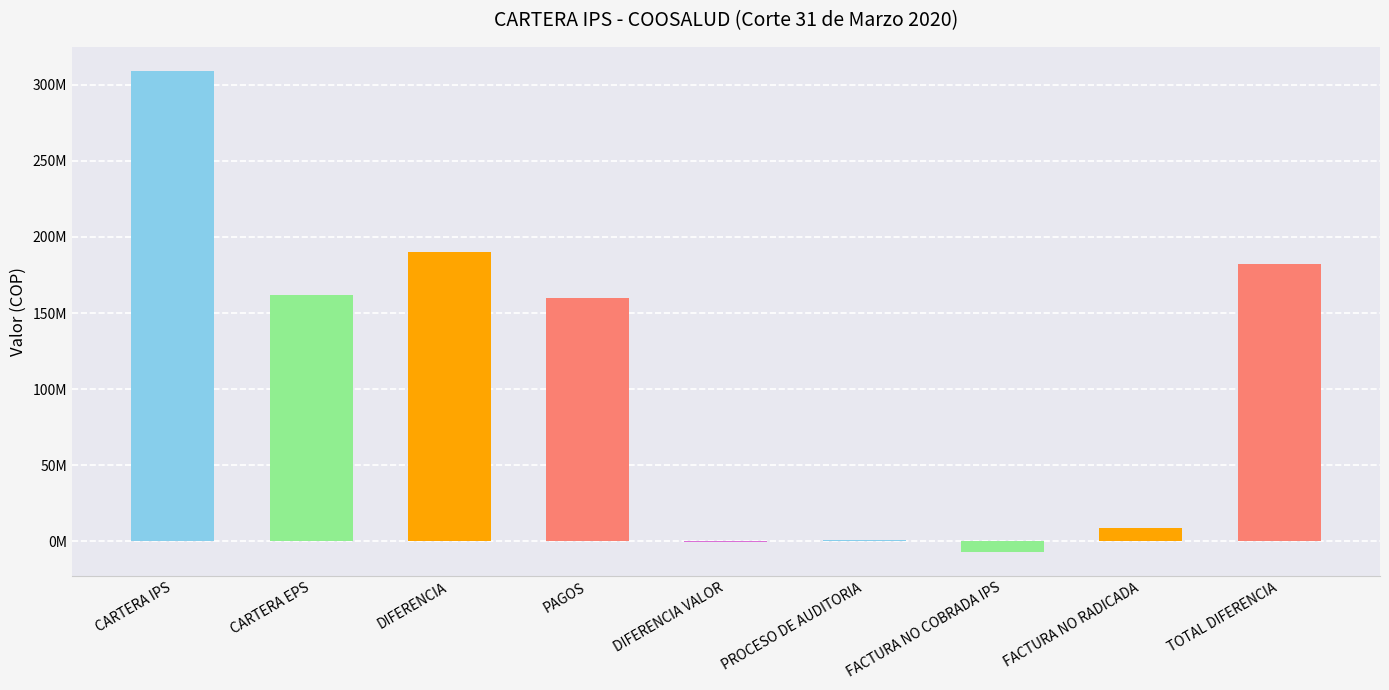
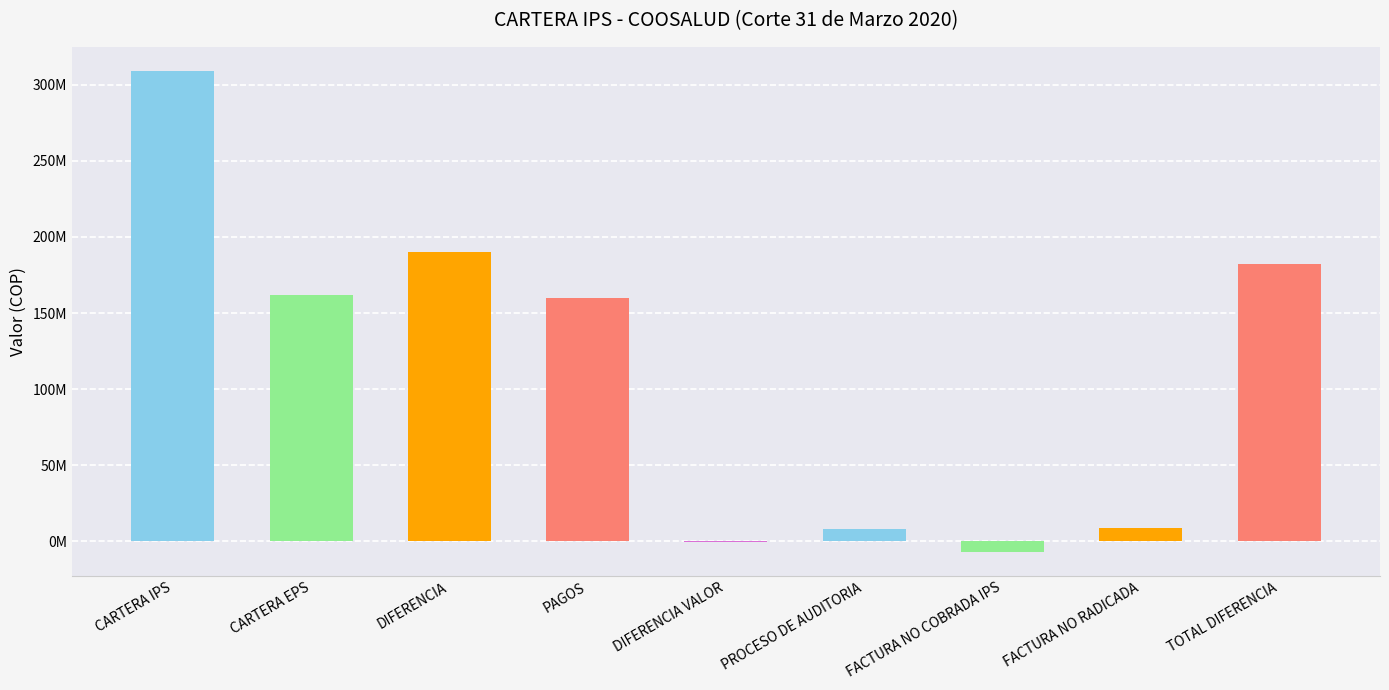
  {
    "CARTERA IPS": 309000000,
    "CARTERA EPS": 162000000,
    "DIFERENCIA": 190000000,
    "PAGOS": 160000000,
-   "PROCESO DE AUDITORIA": 1000000,
+   "PROCESO DE AUDITORIA": 8000000,
    "FACTURA NO COBRADA IPS": -7000000,
    "FACTURA NO RADICADA": 9000000,
    "TOTAL DIFERENCIA": 182000000
  }
